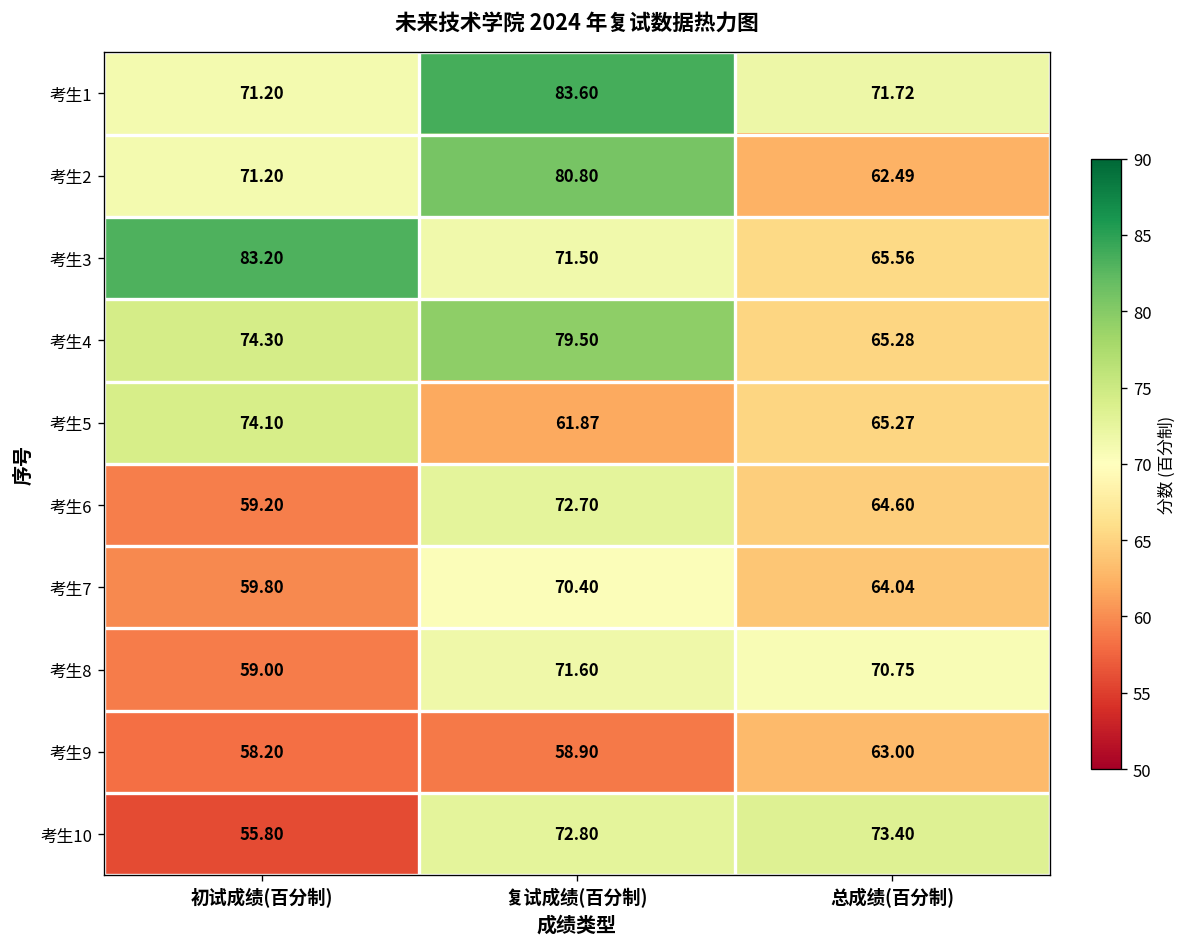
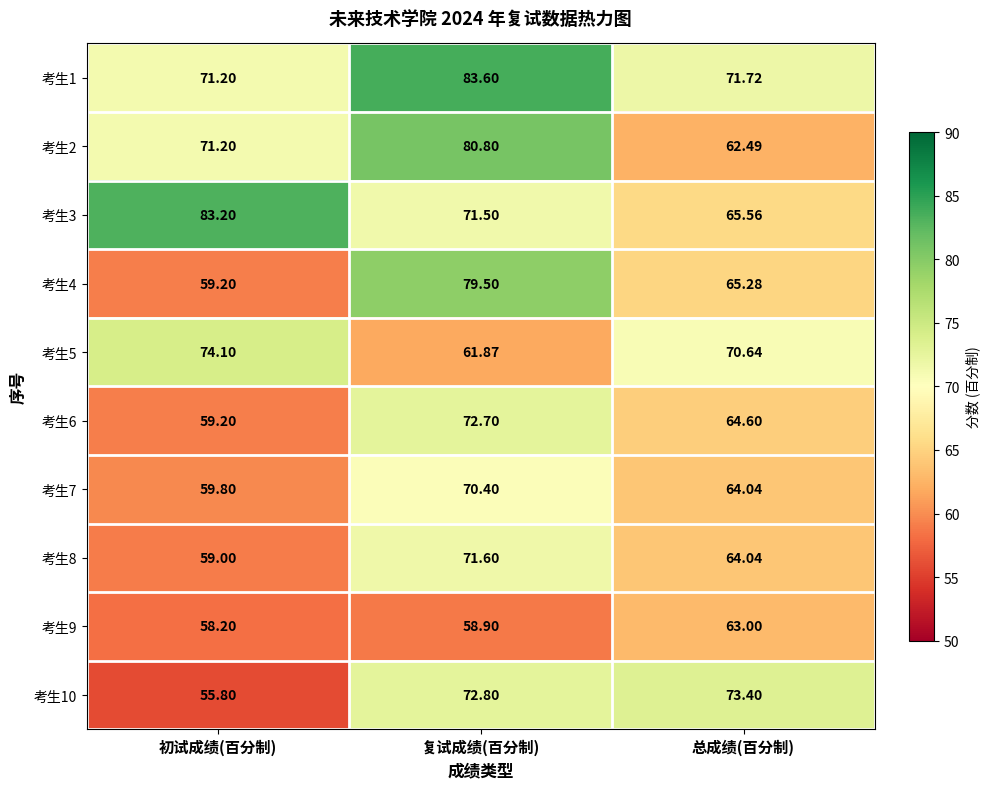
  {
    "考生1": {
      "初试成绩(百分制)": 71.20,
      "复试成绩(百分制)": 83.60,
      "总成绩(百分制)": 71.72
    },
    "考生2": {
      "初试成绩(百分制)": 71.20,
      "复试成绩(百分制)": 80.80,
      "总成绩(百分制)": 62.49
    },
    "考生3": {
      "初试成绩(百分制)": 83.20,
      "复试成绩(百分制)": 71.50,
      "总成绩(百分制)": 65.56
    },
    "考生4": {
-     "初试成绩(百分制)": 74.30,
+     "初试成绩(百分制)": 59.20,
      "复试成绩(百分制)": 79.50,
      "总成绩(百分制)": 65.28
    },
    "考生5": {
      "初试成绩(百分制)": 74.10,
      "复试成绩(百分制)": 61.87,
-     "总成绩(百分制)": 65.27
+     "总成绩(百分制)": 70.64
    },
    "考生6": {
      "初试成绩(百分制)": 59.20,
      "复试成绩(百分制)": 72.70,
      "总成绩(百分制)": 64.60
    },
    "考生7": {
      "初试成绩(百分制)": 59.80,
      "复试成绩(百分制)": 70.40,
      "总成绩(百分制)": 64.04
    },
    "考生8": {
      "初试成绩(百分制)": 59.00,
      "复试成绩(百分制)": 71.60,
-     "总成绩(百分制)": 70.75
+     "总成绩(百分制)": 64.04
    },
    "考生9": {
      "初试成绩(百分制)": 58.20,
      "复试成绩(百分制)": 58.90,
      "总成绩(百分制)": 63.00
    },
    "考生10": {
      "初试成绩(百分制)": 55.80,
      "复试成绩(百分制)": 72.80,
      "总成绩(百分制)": 73.40
    }
  }
